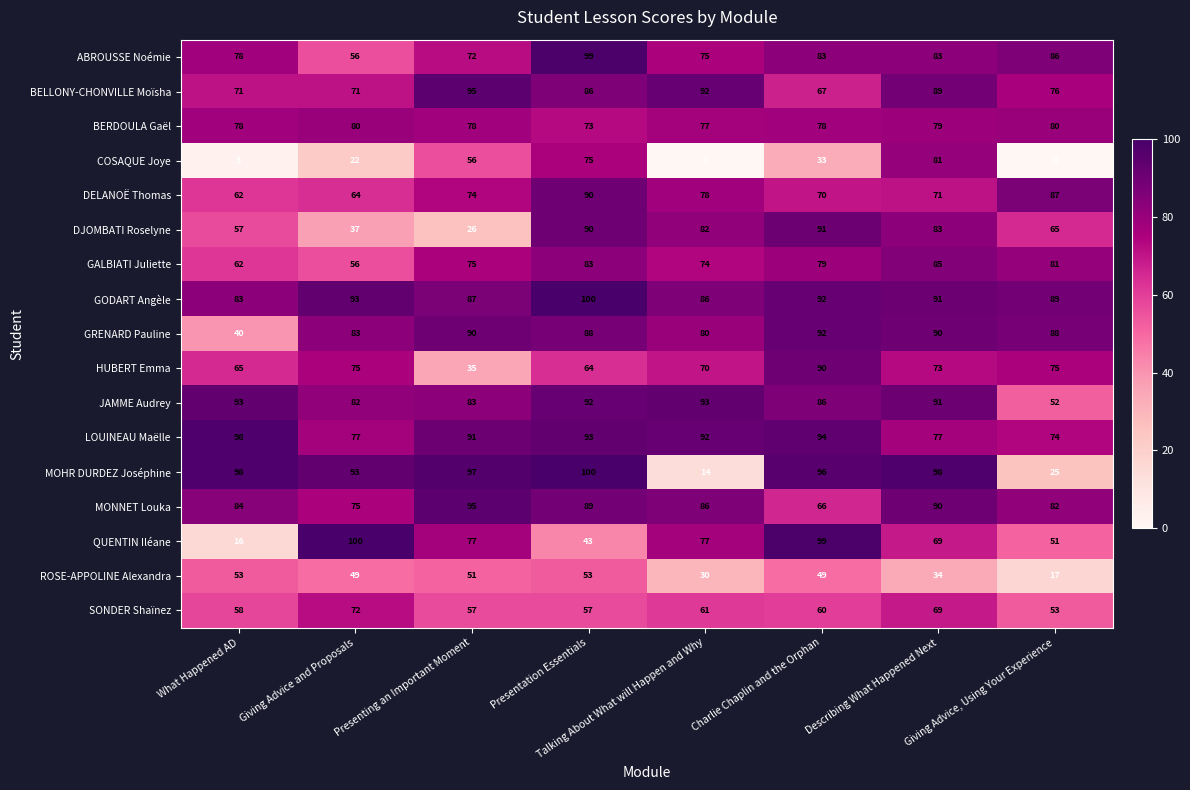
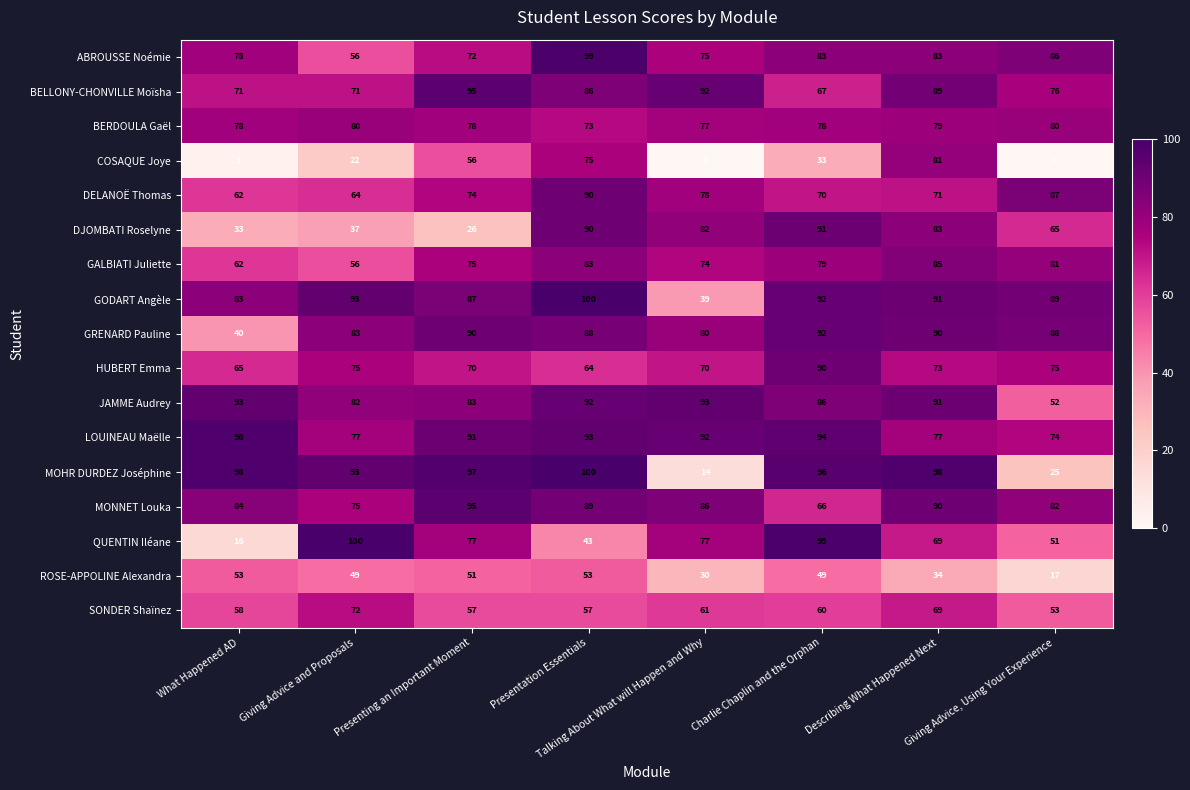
  {
    "ABROUSSE Noémie": {
      "What Happened AD": 78,
      "Giving Advice and Proposals": 56,
      "Presenting an Important Moment": 72,
      "Presentation Essentials": 99,
      "Talking About What will Happen and Why": 75,
      "Charlie Chaplin and the Orphan": 83,
      "Describing What Happened Next": 83,
      "Giving Advice, Using Your Experience": 86
    },
    "BELLONY-CHONVILLE Moïsha": {
      "What Happened AD": 71,
      "Giving Advice and Proposals": 71,
      "Presenting an Important Moment": 95,
      "Presentation Essentials": 86,
      "Talking About What will Happen and Why": 92,
      "Charlie Chaplin and the Orphan": 67,
      "Describing What Happened Next": 89,
      "Giving Advice, Using Your Experience": 76
    },
    "BERDOULA Gaël": {
      "What Happened AD": 78,
      "Giving Advice and Proposals": 80,
      "Presenting an Important Moment": 78,
      "Presentation Essentials": 73,
      "Talking About What will Happen and Why": 77,
      "Charlie Chaplin and the Orphan": 78,
      "Describing What Happened Next": 79,
      "Giving Advice, Using Your Experience": 80
    },
    "COSAQUE Joye": {
      "Giving Advice and Proposals": 22,
      "Presenting an Important Moment": 56,
      "Presentation Essentials": 75,
      "Charlie Chaplin and the Orphan": 33,
      "Describing What Happened Next": 81
    },
    "DELANOË Thomas": {
      "What Happened AD": 62,
      "Giving Advice and Proposals": 64,
      "Presenting an Important Moment": 74,
      "Presentation Essentials": 90,
      "Talking About What will Happen and Why": 78,
      "Charlie Chaplin and the Orphan": 70,
      "Describing What Happened Next": 71,
      "Giving Advice, Using Your Experience": 87
    },
    "DJOMBATI Roselyne": {
-     "What Happened AD": 57,
+     "What Happened AD": 33,
      "Giving Advice and Proposals": 37,
      "Presenting an Important Moment": 26,
      "Presentation Essentials": 90,
      "Talking About What will Happen and Why": 82,
      "Charlie Chaplin and the Orphan": 91,
      "Describing What Happened Next": 83,
      "Giving Advice, Using Your Experience": 65
    },
    "GALBIATI Juliette": {
      "What Happened AD": 62,
      "Giving Advice and Proposals": 56,
      "Presenting an Important Moment": 75,
      "Presentation Essentials": 83,
      "Talking About What will Happen and Why": 74,
      "Charlie Chaplin and the Orphan": 79,
      "Describing What Happened Next": 85,
      "Giving Advice, Using Your Experience": 81
    },
    "GODART Angèle": {
      "What Happened AD": 83,
      "Giving Advice and Proposals": 93,
      "Presenting an Important Moment": 87,
      "Presentation Essentials": 100,
-     "Talking About What will Happen and Why": 86,
+     "Talking About What will Happen and Why": 39,
      "Charlie Chaplin and the Orphan": 92,
      "Describing What Happened Next": 91,
      "Giving Advice, Using Your Experience": 89
    },
    "GRENARD Pauline": {
      "What Happened AD": 40,
      "Giving Advice and Proposals": 83,
      "Presenting an Important Moment": 90,
      "Presentation Essentials": 88,
      "Talking About What will Happen and Why": 80,
      "Charlie Chaplin and the Orphan": 92,
      "Describing What Happened Next": 90,
      "Giving Advice, Using Your Experience": 88
    },
    "HUBERT Emma": {
      "What Happened AD": 65,
      "Giving Advice and Proposals": 75,
-     "Presenting an Important Moment": 35,
+     "Presenting an Important Moment": 70,
      "Presentation Essentials": 64,
      "Talking About What will Happen and Why": 70,
      "Charlie Chaplin and the Orphan": 90,
      "Describing What Happened Next": 73,
      "Giving Advice, Using Your Experience": 75
    },
    "JAMME Audrey": {
      "What Happened AD": 93,
      "Giving Advice and Proposals": 82,
      "Presenting an Important Moment": 83,
      "Presentation Essentials": 92,
      "Talking About What will Happen and Why": 93,
      "Charlie Chaplin and the Orphan": 86,
      "Describing What Happened Next": 91,
      "Giving Advice, Using Your Experience": 52
    },
    "LOUINEAU Maëlle": {
      "What Happened AD": 98,
      "Giving Advice and Proposals": 77,
      "Presenting an Important Moment": 91,
      "Presentation Essentials": 93,
      "Talking About What will Happen and Why": 92,
      "Charlie Chaplin and the Orphan": 94,
      "Describing What Happened Next": 77,
      "Giving Advice, Using Your Experience": 74
    },
    "MOHR DURDEZ Joséphine": {
      "What Happened AD": 98,
      "Giving Advice and Proposals": 93,
      "Presenting an Important Moment": 97,
      "Presentation Essentials": 100,
      "Charlie Chaplin and the Orphan": 96,
      "Describing What Happened Next": 98,
      "Giving Advice, Using Your Experience": 25
    },
    "MONNET Louka": {
      "What Happened AD": 84,
      "Giving Advice and Proposals": 75,
      "Presenting an Important Moment": 95,
      "Presentation Essentials": 89,
      "Talking About What will Happen and Why": 86,
      "Charlie Chaplin and the Orphan": 66,
      "Describing What Happened Next": 90,
      "Giving Advice, Using Your Experience": 82
    },
    "QUENTIN Iléane": {
      "Giving Advice and Proposals": 100,
      "Presenting an Important Moment": 77,
      "Presentation Essentials": 43,
      "Talking About What will Happen and Why": 77,
      "Charlie Chaplin and the Orphan": 99,
      "Describing What Happened Next": 69,
      "Giving Advice, Using Your Experience": 51
    },
    "ROSE-APPOLINE Alexandra": {
      "What Happened AD": 53,
      "Giving Advice and Proposals": 49,
      "Presenting an Important Moment": 51,
      "Presentation Essentials": 53,
      "Talking About What will Happen and Why": 30,
      "Charlie Chaplin and the Orphan": 49,
      "Describing What Happened Next": 34
    },
    "SONDER Shaïnez": {
      "What Happened AD": 58,
      "Giving Advice and Proposals": 72,
      "Presenting an Important Moment": 57,
      "Presentation Essentials": 57,
      "Talking About What will Happen and Why": 61,
      "Charlie Chaplin and the Orphan": 60,
      "Describing What Happened Next": 69,
      "Giving Advice, Using Your Experience": 53
    }
  }
